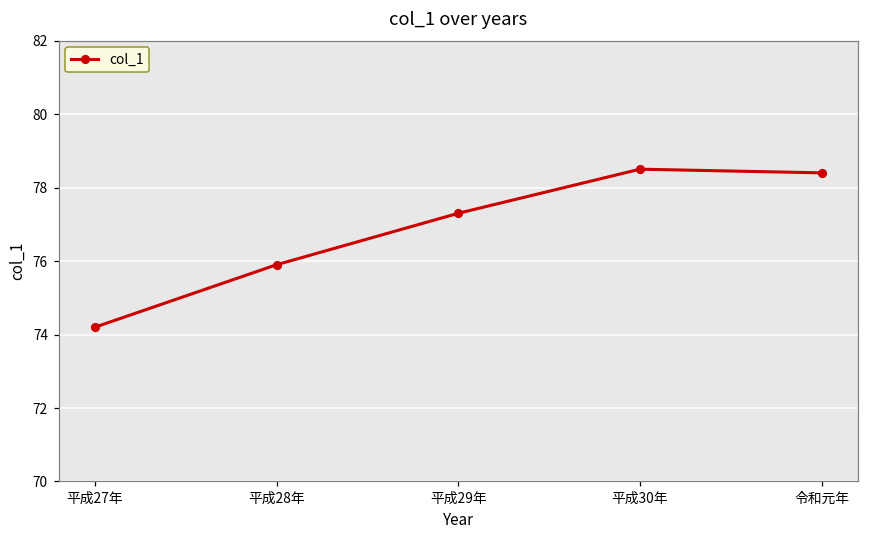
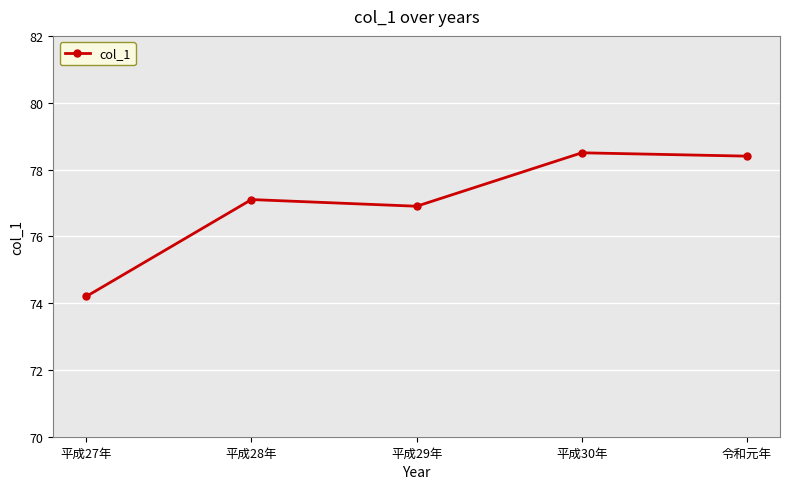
  {
    "平成27年": 74.2,
-   "平成28年": 75.9,
-   "平成29年": 77.3,
+   "平成28年": 77.1,
+   "平成29年": 76.9,
    "平成30年": 78.5,
    "令和元年": 78.4
  }
